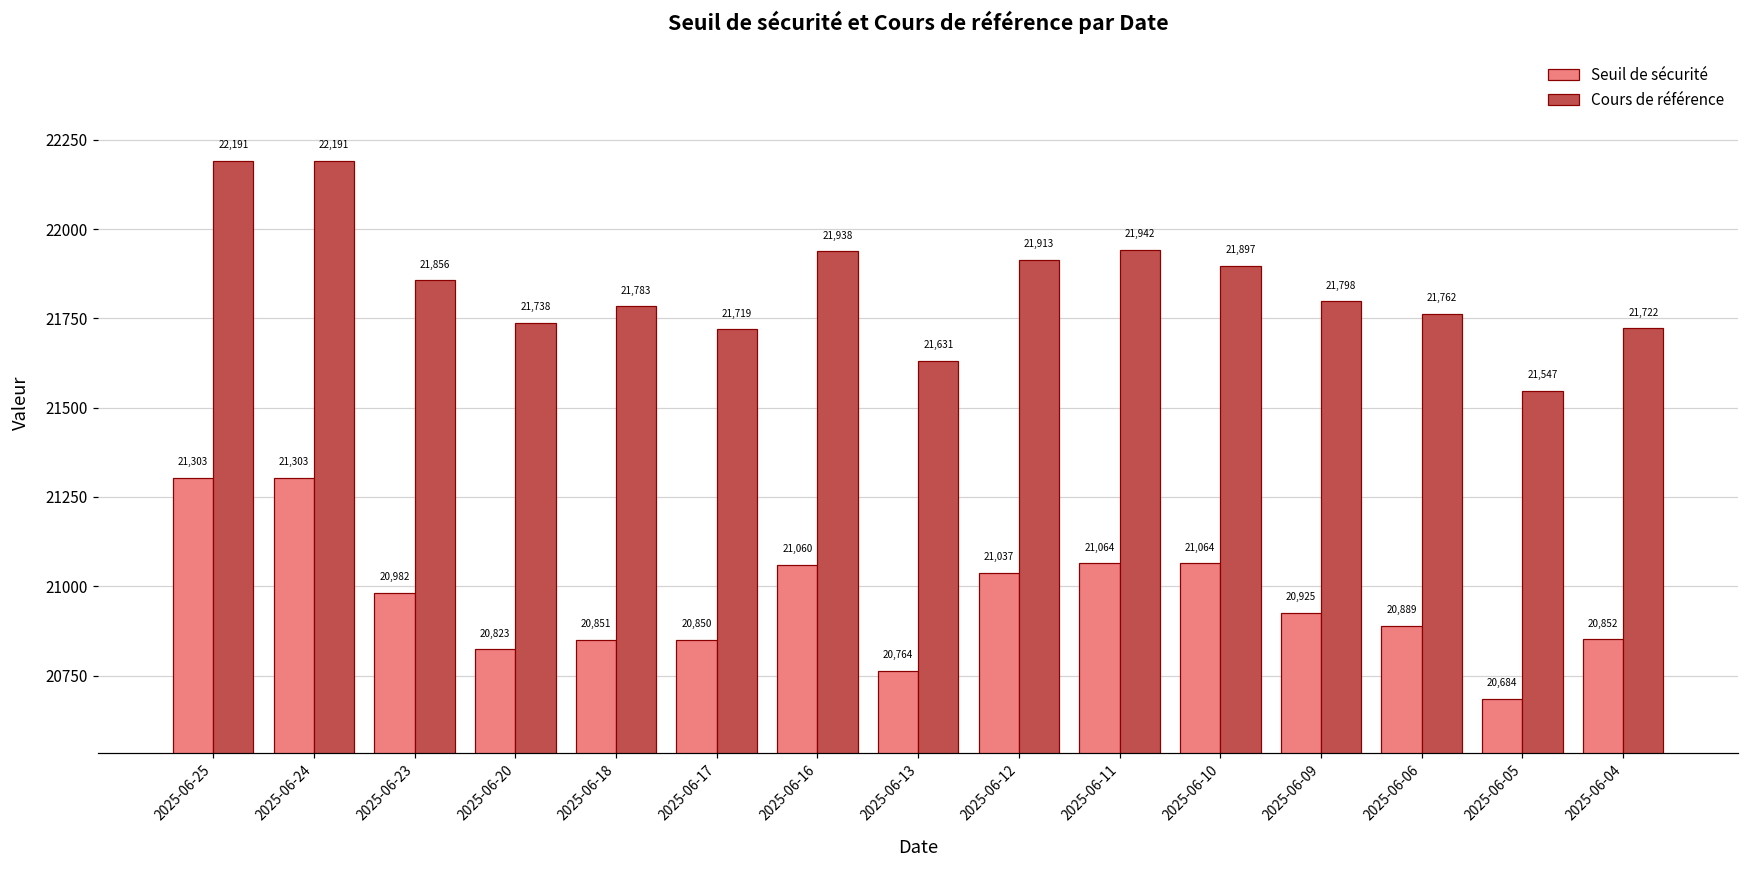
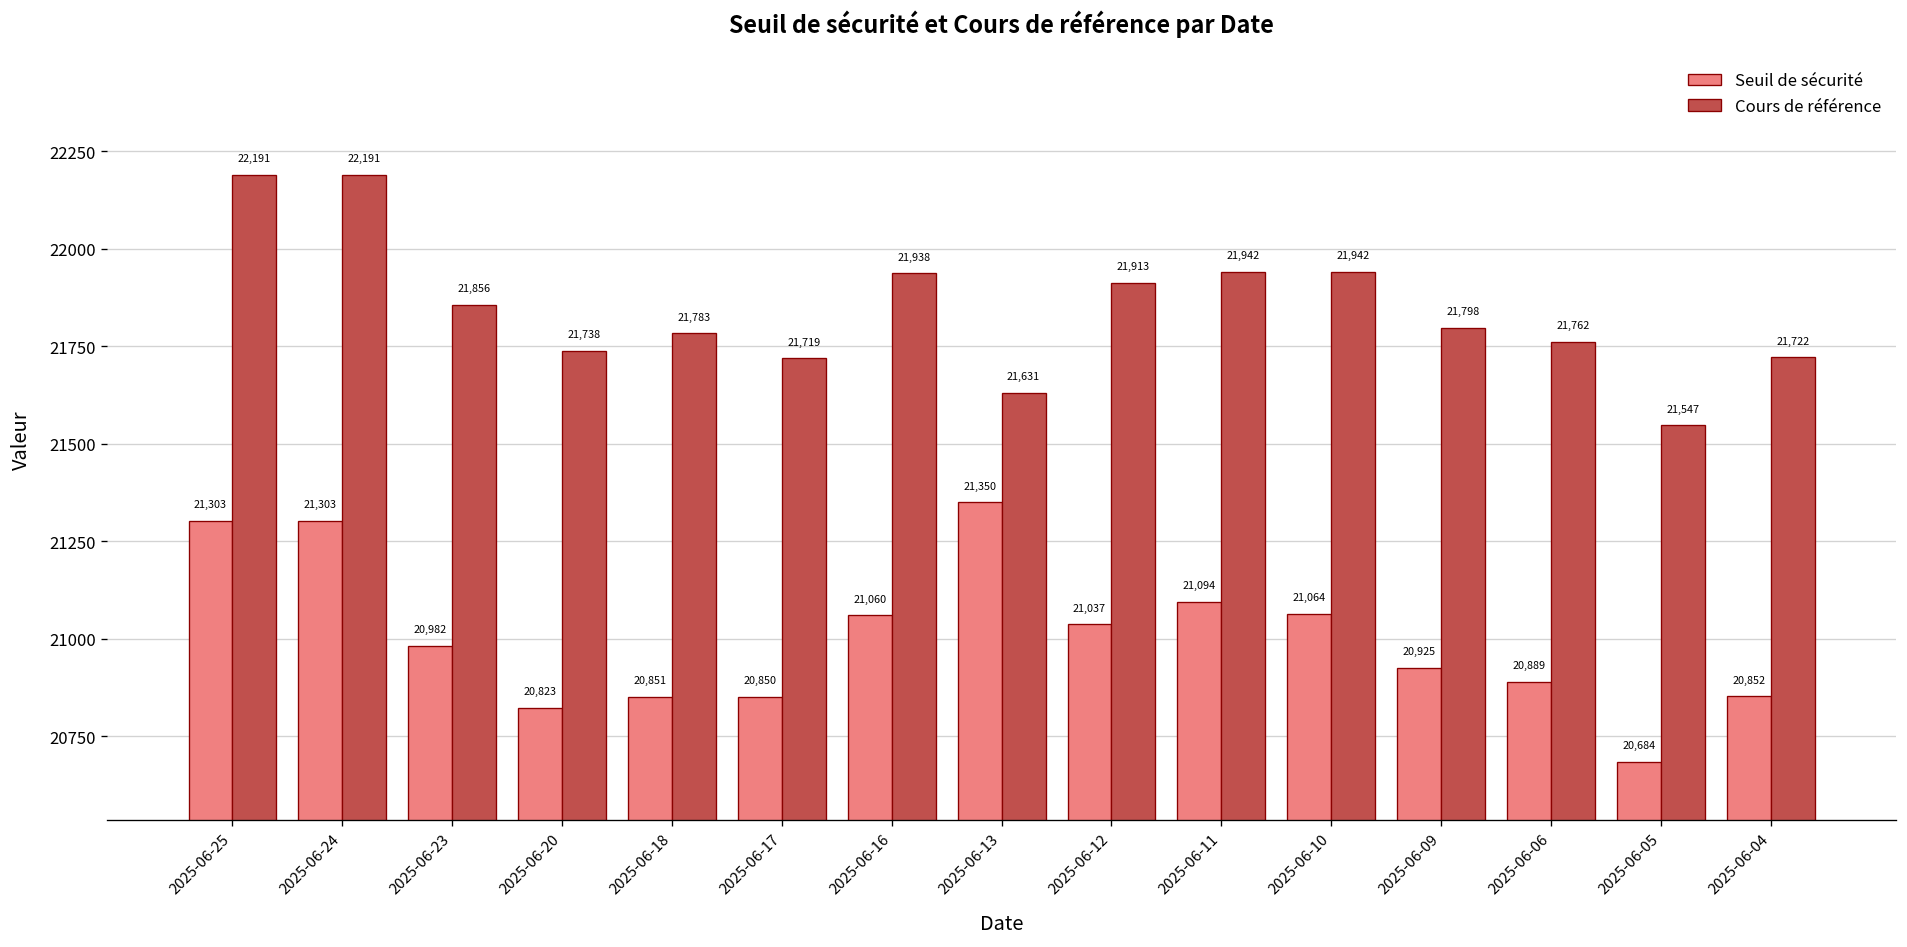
  {
    "Seuil de sécurité": {
      "2025-06-25": "21,303",
      "2025-06-24": "21,303",
      "2025-06-23": "20,982",
      "2025-06-20": "20,823",
      "2025-06-18": "20,851",
      "2025-06-17": "20,850",
      "2025-06-16": "21,060",
-     "2025-06-13": "20,764",
+     "2025-06-13": "21,350",
      "2025-06-12": "21,037",
-     "2025-06-11": "21,064",
+     "2025-06-11": "21,094",
      "2025-06-10": "21,064",
      "2025-06-09": "20,925",
      "2025-06-06": "20,889",
      "2025-06-05": "20,684",
      "2025-06-04": "20,852"
    },
    "Cours de référence": {
      "2025-06-25": "22,191",
      "2025-06-24": "22,191",
      "2025-06-23": "21,856",
      "2025-06-20": "21,738",
      "2025-06-18": "21,783",
      "2025-06-17": "21,719",
      "2025-06-16": "21,938",
      "2025-06-13": "21,631",
      "2025-06-12": "21,913",
      "2025-06-11": "21,942",
-     "2025-06-10": "21,897",
+     "2025-06-10": "21,942",
      "2025-06-09": "21,798",
      "2025-06-06": "21,762",
      "2025-06-05": "21,547",
      "2025-06-04": "21,722"
    }
  }
